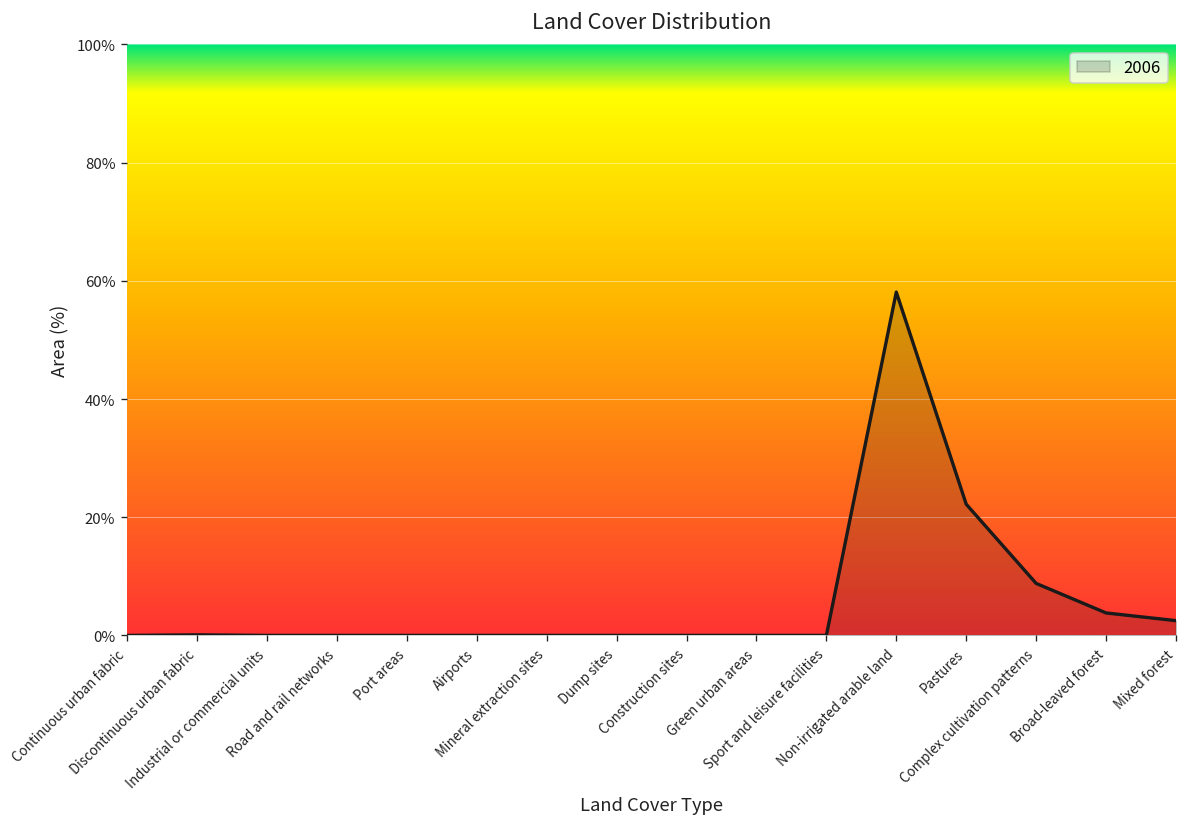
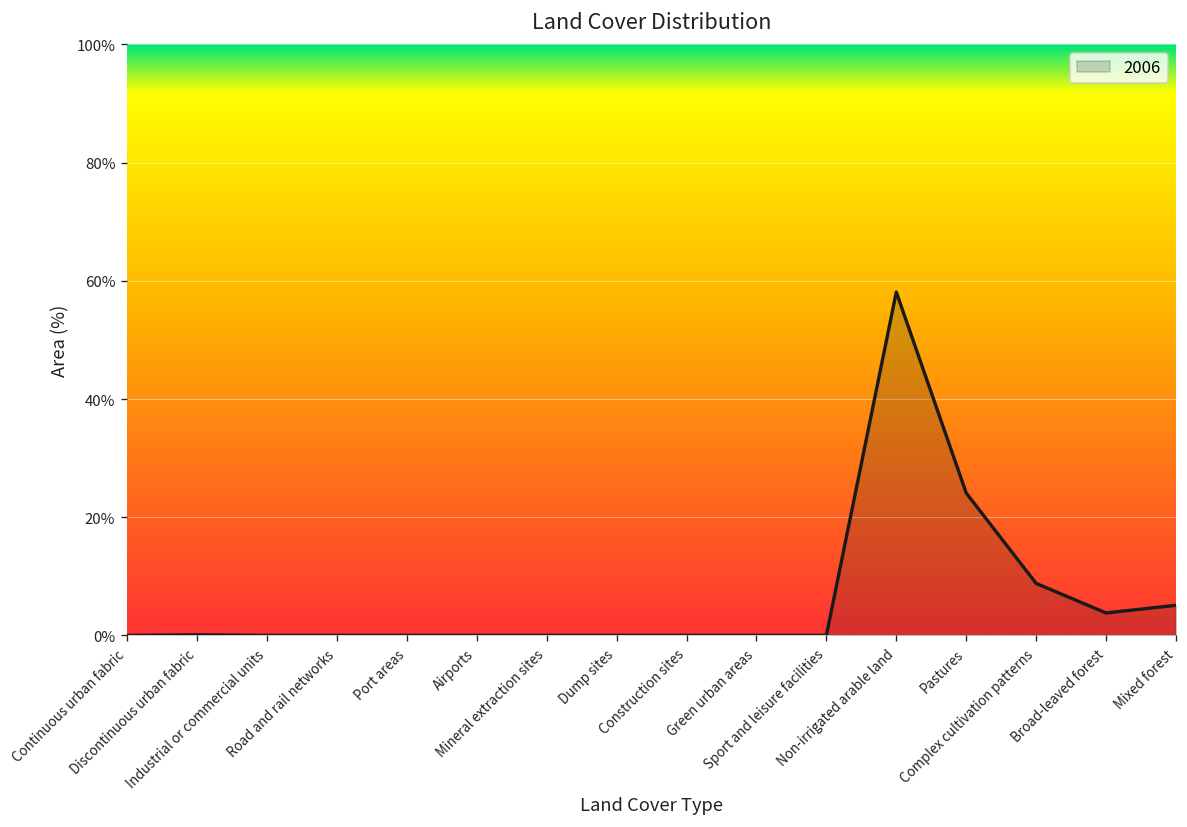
  {
    "Continuous urban fabric": "0%",
    "Discontinuous urban fabric": "0%",
    "Industrial or commercial units": "0%",
    "Road and rail networks": "0%",
    "Port areas": "0%",
    "Airports": "0%",
    "Mineral extraction sites": "0%",
    "Dump sites": "0%",
    "Construction sites": "0%",
    "Green urban areas": "0%",
    "Sport and leisure facilities": "0%",
    "Non-irrigated arable land": "58%",
-   "Pastures": "22%",
+   "Pastures": "24%",
    "Complex cultivation patterns": "9%",
    "Broad-leaved forest": "4%",
-   "Mixed forest": "3%"
+   "Mixed forest": "5%"
  }
